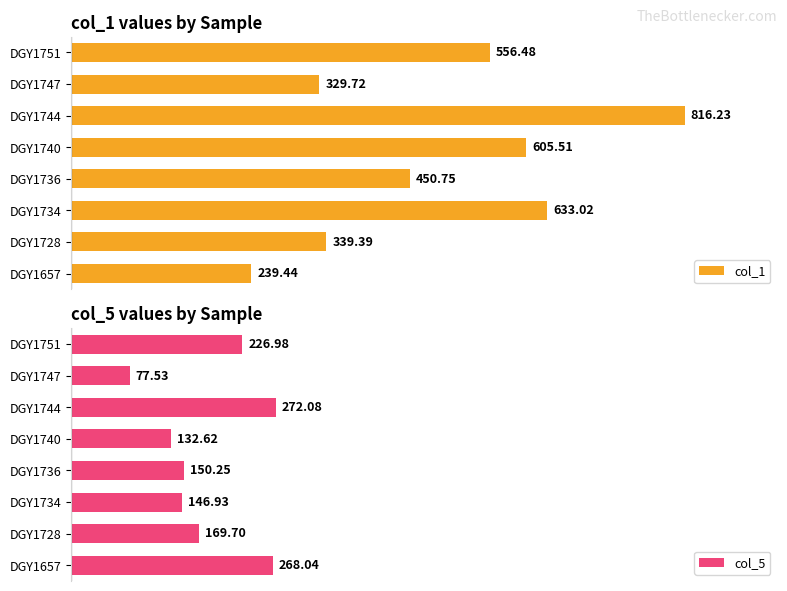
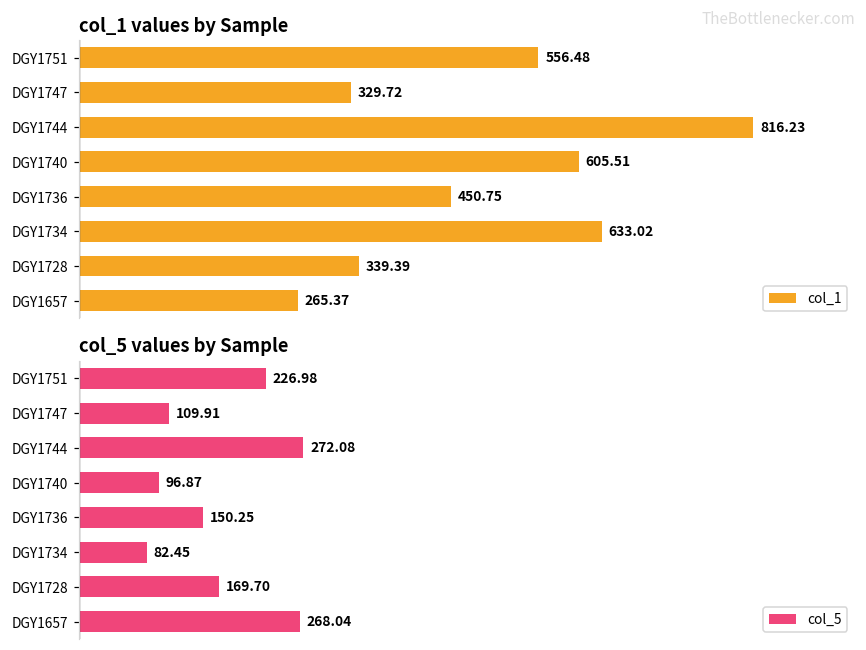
  {
    "col_1 values by Sample": {
      "DGY1751": 556.48,
      "DGY1747": 329.72,
      "DGY1744": 816.23,
      "DGY1740": 605.51,
      "DGY1736": 450.75,
      "DGY1734": 633.02,
      "DGY1728": 339.39,
-     "DGY1657": 239.44
+     "DGY1657": 265.37
    },
    "col_5 values by Sample": {
      "DGY1751": 226.98,
-     "DGY1747": 77.53,
+     "DGY1747": 109.91,
      "DGY1744": 272.08,
-     "DGY1740": 132.62,
+     "DGY1740": 96.87,
      "DGY1736": 150.25,
-     "DGY1734": 146.93,
+     "DGY1734": 82.45,
      "DGY1728": 169.70,
      "DGY1657": 268.04
    }
  }
